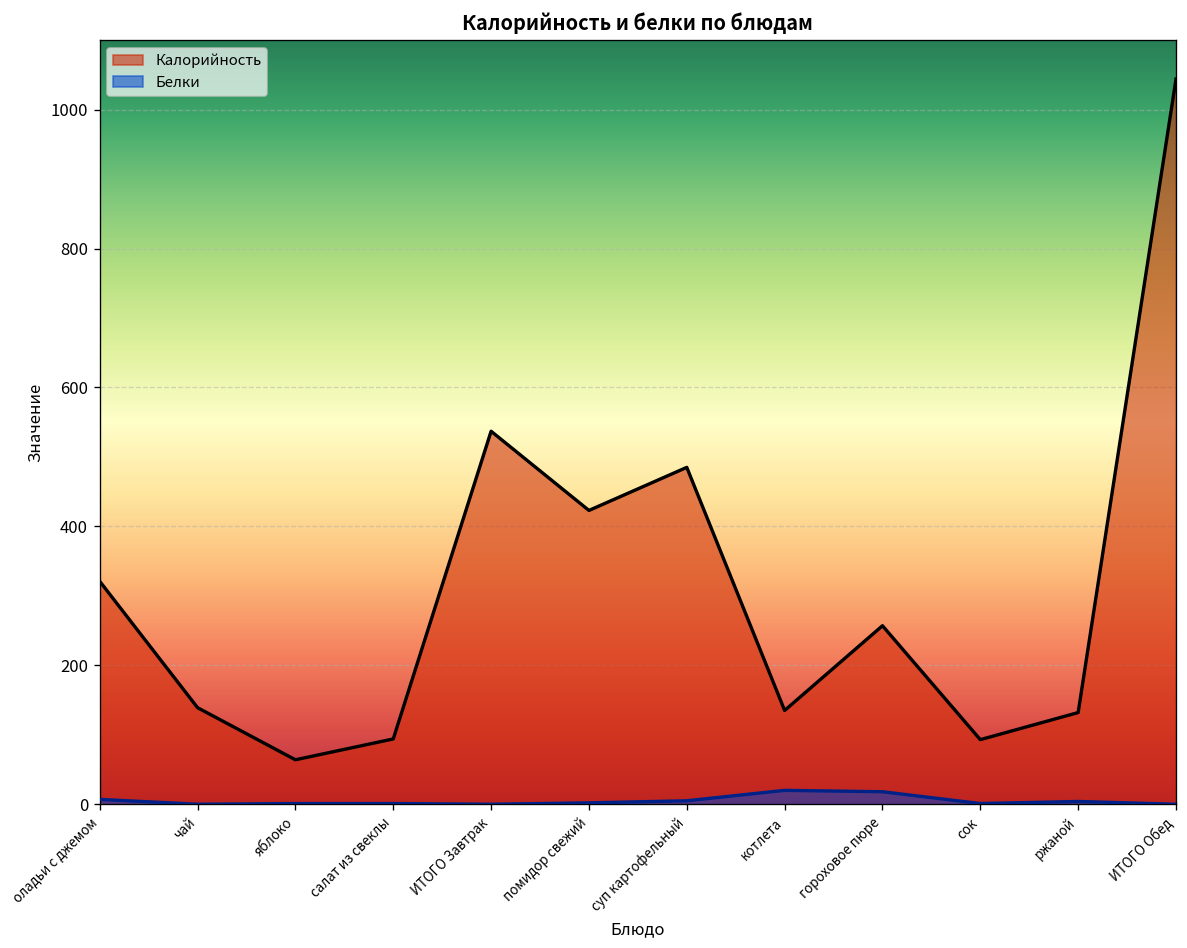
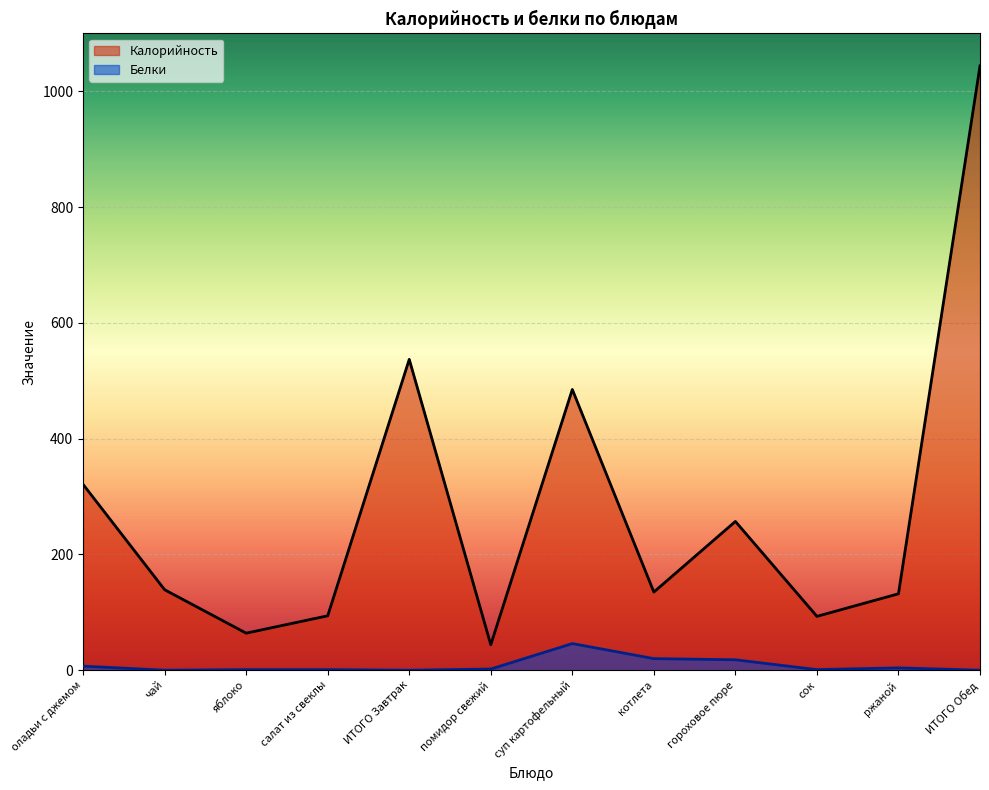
  {
    "Калорийность": {
      "оладьи с джемом": 320,
      "чай": 140,
      "яблоко": 60,
      "салат из свеклы": 90,
      "ИТОГО Завтрак": 540,
-     "помидор свежий": 420,
+     "помидор свежий": 40,
      "суп картофельный": 490,
      "котлета": 140,
      "гороховое пюре": 260,
      "сок": 90,
      "ржаной": 130,
      "ИТОГО Обед": 1040
    },
    "Белки": {
      "оладьи с джемом": 10,
      "чай": 0,
      "яблоко": 0,
      "салат из свеклы": 0,
      "ИТОГО Завтрак": 0,
      "помидор свежий": 0,
-     "суп картофельный": 10,
+     "суп картофельный": 50,
      "котлета": 20,
      "гороховое пюре": 20,
      "сок": 0,
      "ржаной": 0,
      "ИТОГО Обед": 0
    }
  }
